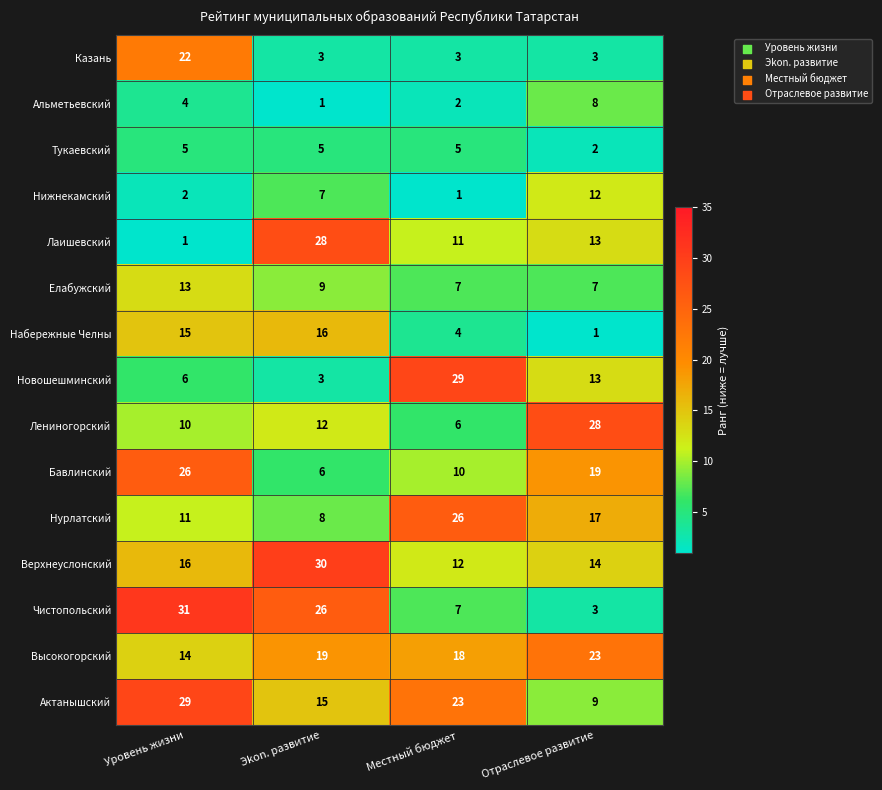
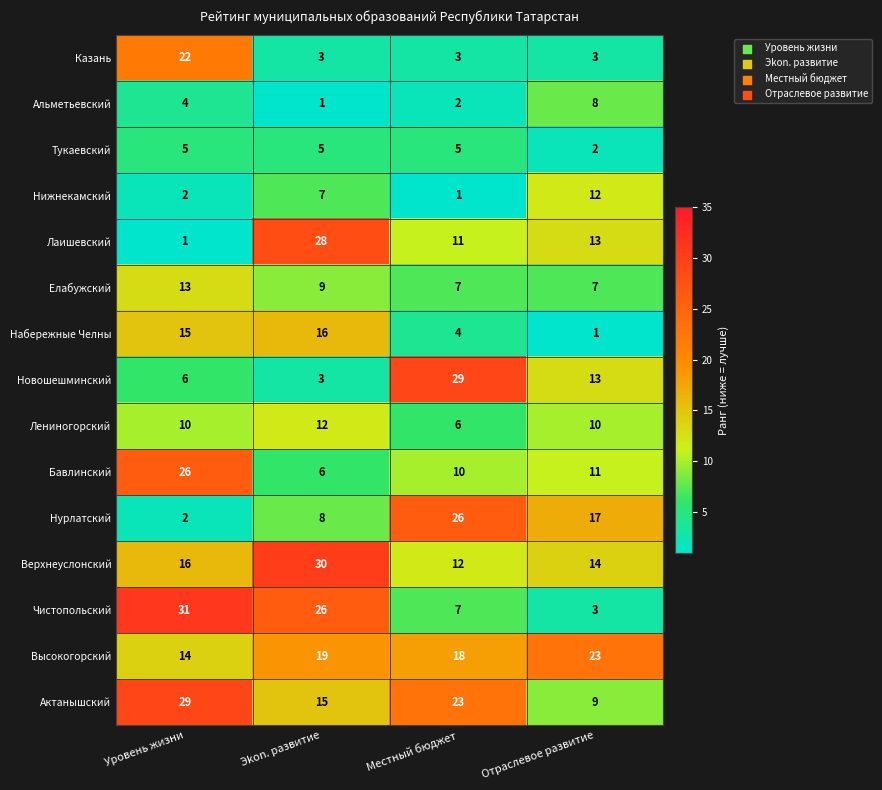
  {
    "Казань": {
      "Уровень жизни": 22,
      "Эkon. развитие": 3,
      "Местный бюджет": 3,
      "Отраслевое развитие": 3
    },
    "Альметьевский": {
      "Уровень жизни": 4,
      "Эkon. развитие": 1,
      "Местный бюджет": 2,
      "Отраслевое развитие": 8
    },
    "Тукаевский": {
      "Уровень жизни": 5,
      "Эkon. развитие": 5,
      "Местный бюджет": 5,
      "Отраслевое развитие": 2
    },
    "Нижнекамский": {
      "Уровень жизни": 2,
      "Эkon. развитие": 7,
      "Местный бюджет": 1,
      "Отраслевое развитие": 12
    },
    "Лаишевский": {
      "Уровень жизни": 1,
      "Эkon. развитие": 28,
      "Местный бюджет": 11,
      "Отраслевое развитие": 13
    },
    "Елабужский": {
      "Уровень жизни": 13,
      "Эkon. развитие": 9,
      "Местный бюджет": 7,
      "Отраслевое развитие": 7
    },
    "Набережные Челны": {
      "Уровень жизни": 15,
      "Эkon. развитие": 16,
      "Местный бюджет": 4,
      "Отраслевое развитие": 1
    },
    "Новошешминский": {
      "Уровень жизни": 6,
      "Эkon. развитие": 3,
      "Местный бюджет": 29,
      "Отраслевое развитие": 13
    },
    "Лениногорский": {
      "Уровень жизни": 10,
      "Эkon. развитие": 12,
      "Местный бюджет": 6,
-     "Отраслевое развитие": 28
+     "Отраслевое развитие": 10
    },
    "Бавлинский": {
      "Уровень жизни": 26,
      "Эkon. развитие": 6,
      "Местный бюджет": 10,
-     "Отраслевое развитие": 19
+     "Отраслевое развитие": 11
    },
    "Нурлатский": {
-     "Уровень жизни": 11,
+     "Уровень жизни": 2,
      "Эkon. развитие": 8,
      "Местный бюджет": 26,
      "Отраслевое развитие": 17
    },
    "Верхнеуслонский": {
      "Уровень жизни": 16,
      "Эkon. развитие": 30,
      "Местный бюджет": 12,
      "Отраслевое развитие": 14
    },
    "Чистопольский": {
      "Уровень жизни": 31,
      "Эkon. развитие": 26,
      "Местный бюджет": 7,
      "Отраслевое развитие": 3
    },
    "Высокогорский": {
      "Уровень жизни": 14,
      "Эkon. развитие": 19,
      "Местный бюджет": 18,
      "Отраслевое развитие": 23
    },
    "Актанышский": {
      "Уровень жизни": 29,
      "Эkon. развитие": 15,
      "Местный бюджет": 23,
      "Отраслевое развитие": 9
    }
  }
